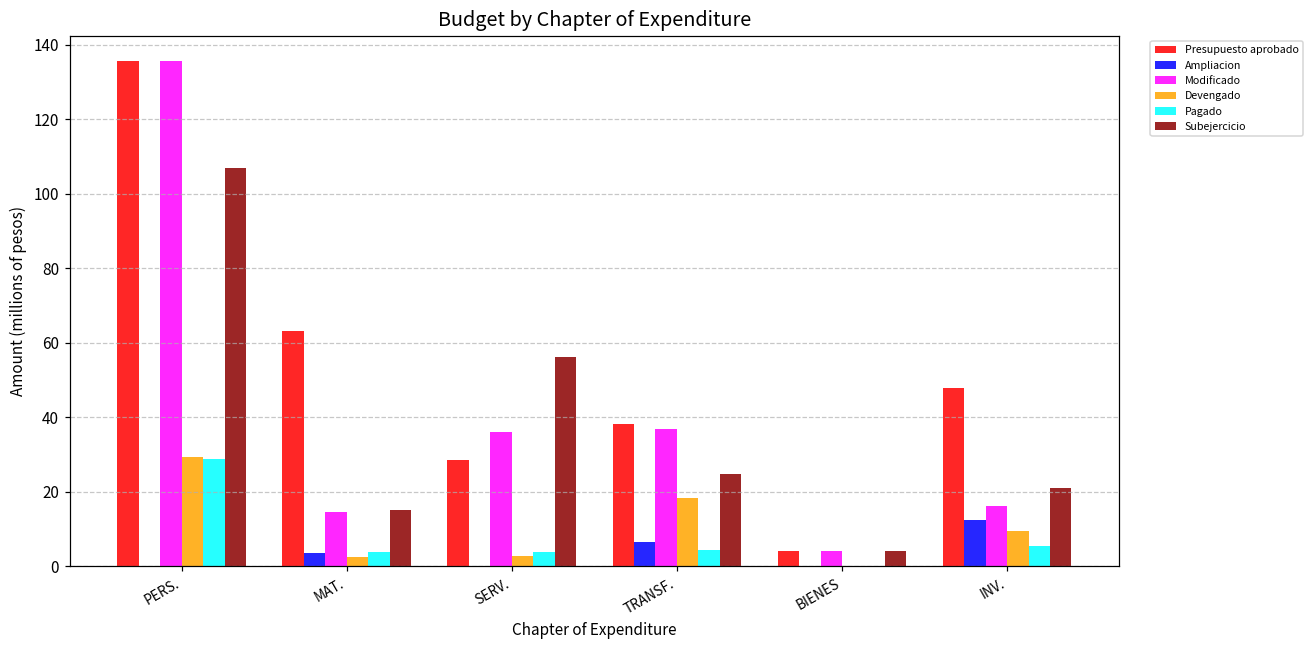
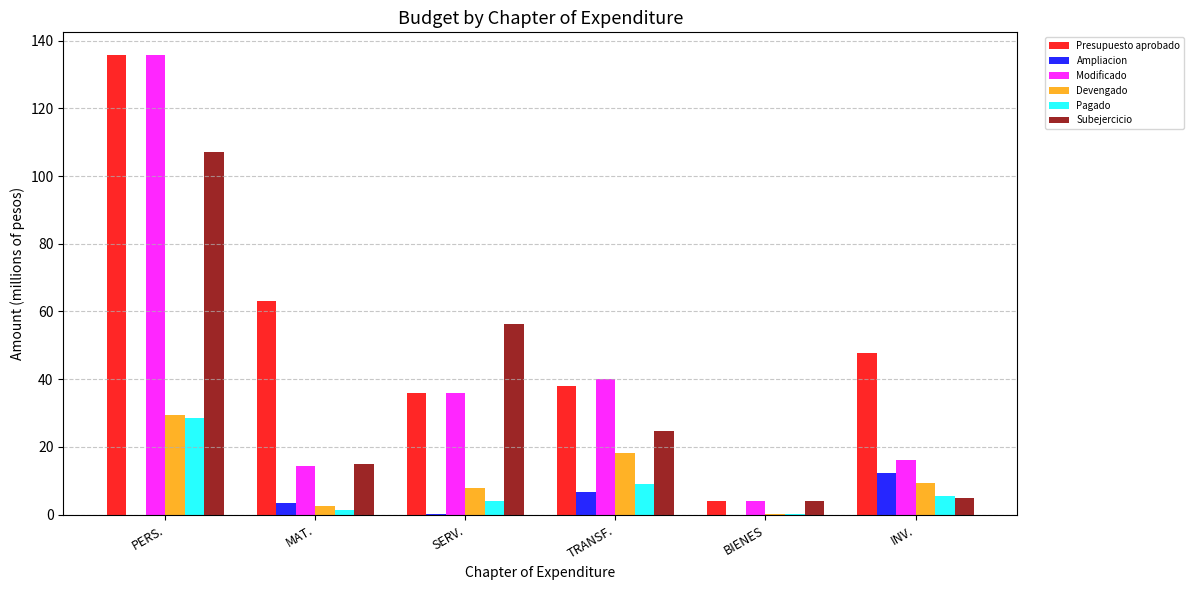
  {
    "Presupuesto aprobado": {
      "PERS.": 136,
      "MAT.": 63,
-     "SERV.": 29,
+     "SERV.": 36,
      "TRANSF.": 38,
      "BIENES": 4,
      "INV.": 48
    },
    "Ampliacion": {
      "PERS.": 0,
      "MAT.": 3,
      "TRANSF.": 7,
      "BIENES": 0,
      "INV.": 12
    },
    "Modificado": {
      "PERS.": 136,
      "MAT.": 14,
      "SERV.": 36,
-     "TRANSF.": 37,
+     "TRANSF.": 40,
      "BIENES": 4,
      "INV.": 16
    },
    "Devengado": {
      "PERS.": 29,
      "MAT.": 3,
-     "SERV.": 3,
+     "SERV.": 8,
      "TRANSF.": 18,
      "INV.": 9
    },
    "Pagado": {
      "PERS.": 29,
-     "MAT.": 4,
+     "MAT.": 1,
      "SERV.": 4,
-     "TRANSF.": 4,
+     "TRANSF.": 9,
      "INV.": 6
    },
    "Subejercicio": {
      "PERS.": 107,
      "MAT.": 15,
      "SERV.": 56,
      "TRANSF.": 25,
      "BIENES": 4,
-     "INV.": 21
+     "INV.": 5
    }
  }
